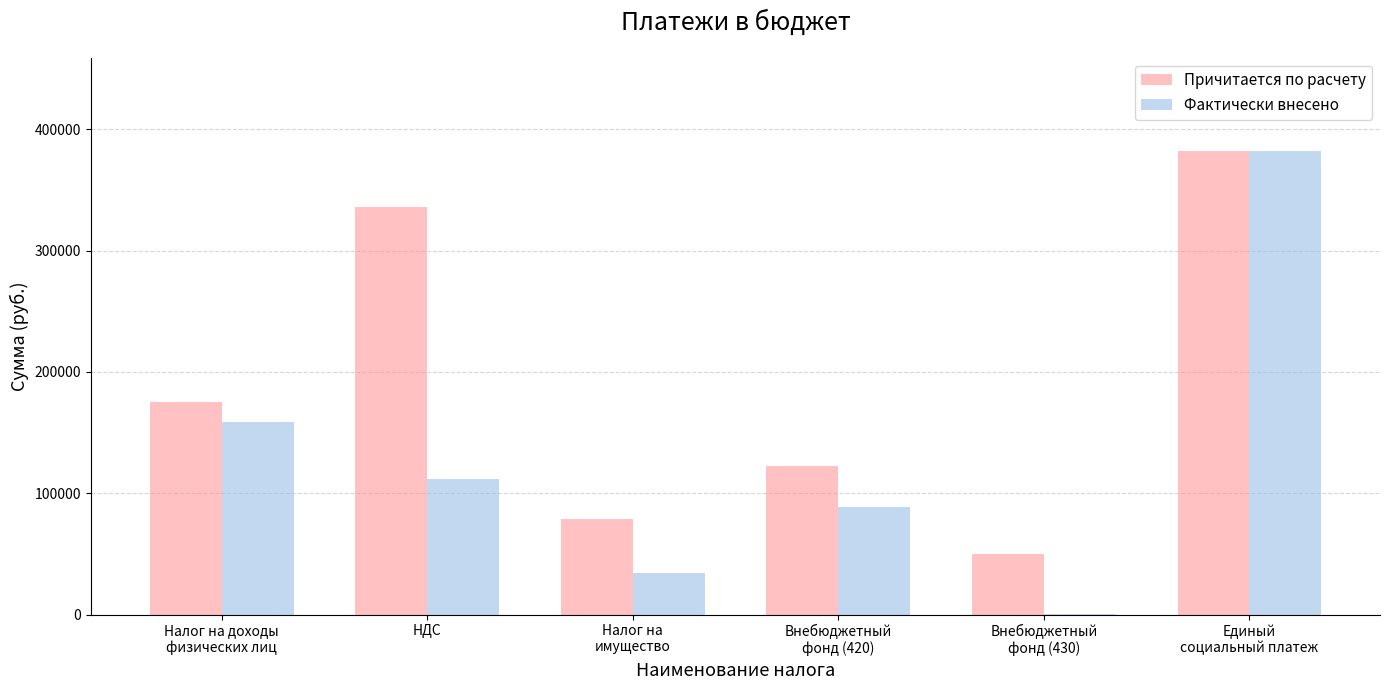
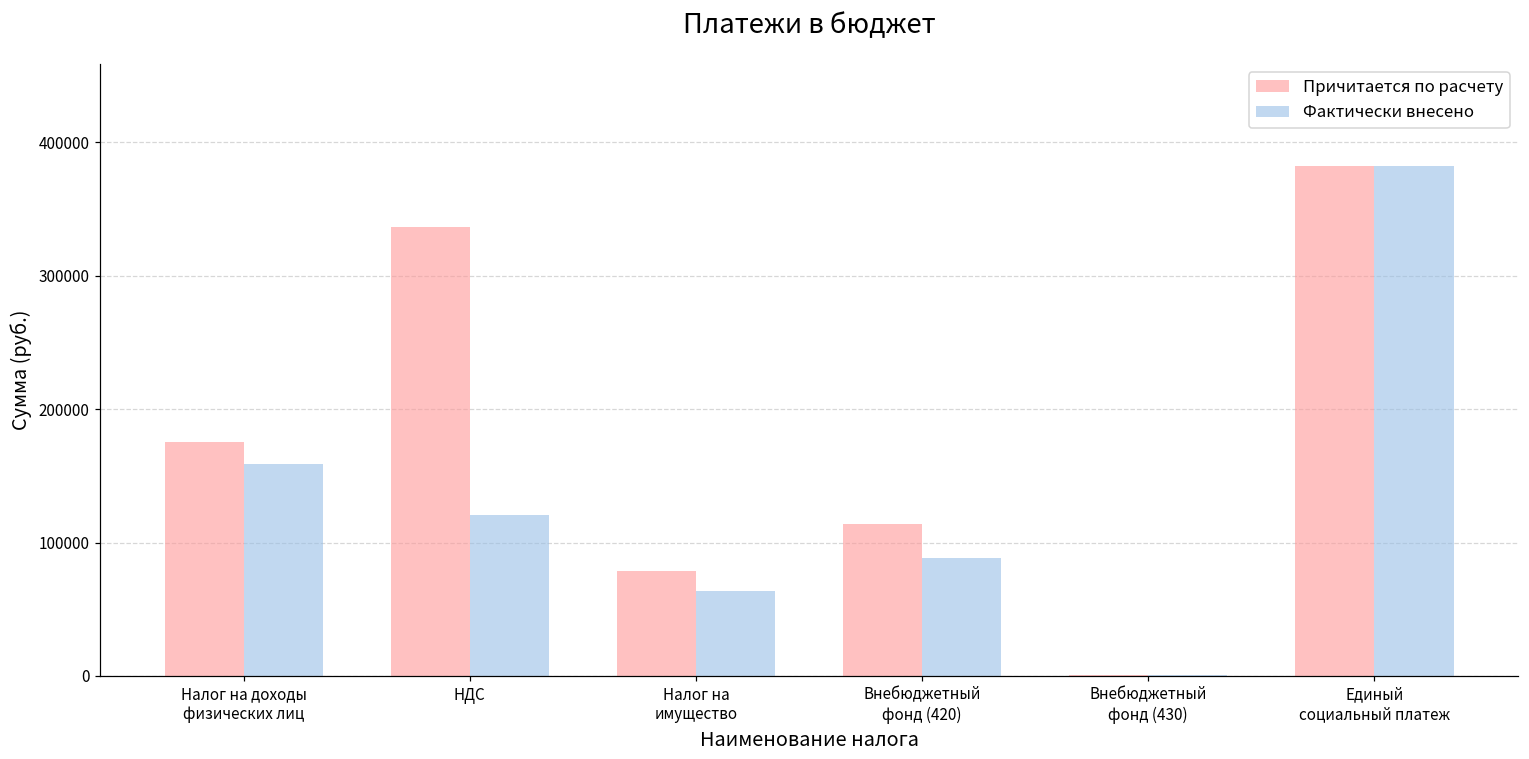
  {
    "Причитается по расчету": {
      "Налог на доходы физических лиц": 175000,
      "НДС": 336000,
      "Налог на имущество": 78000,
-     "Внебюджетный фонд (420)": 122000,
-     "Внебюджетный фонд (430)": 50000,
+     "Внебюджетный фонд (420)": 114000,
+     "Внебюджетный фонд (430)": 1000,
      "Единый социальный платеж": 382000
    },
    "Фактически внесено": {
      "Налог на доходы физических лиц": 159000,
-     "НДС": 111000,
-     "Налог на имущество": 34000,
+     "НДС": 121000,
+     "Налог на имущество": 63000,
      "Внебюджетный фонд (420)": 89000,
      "Единый социальный платеж": 382000
    }
  }
